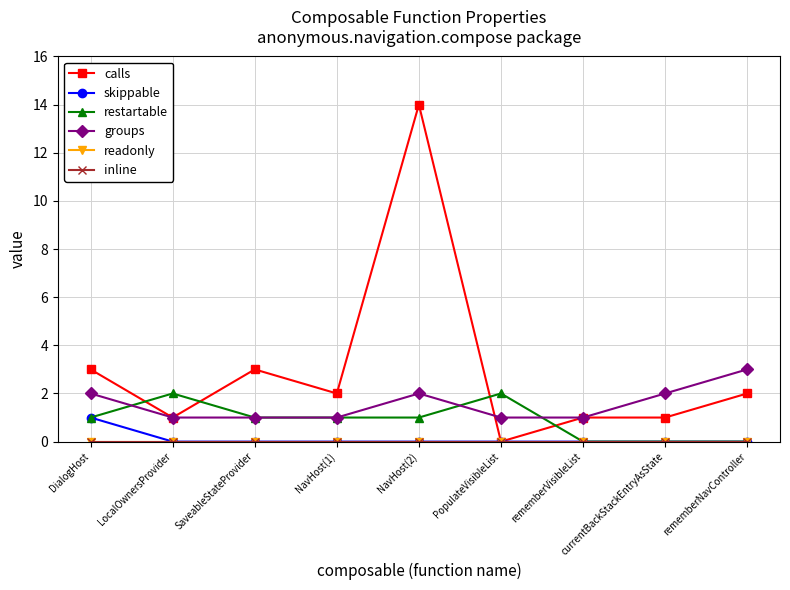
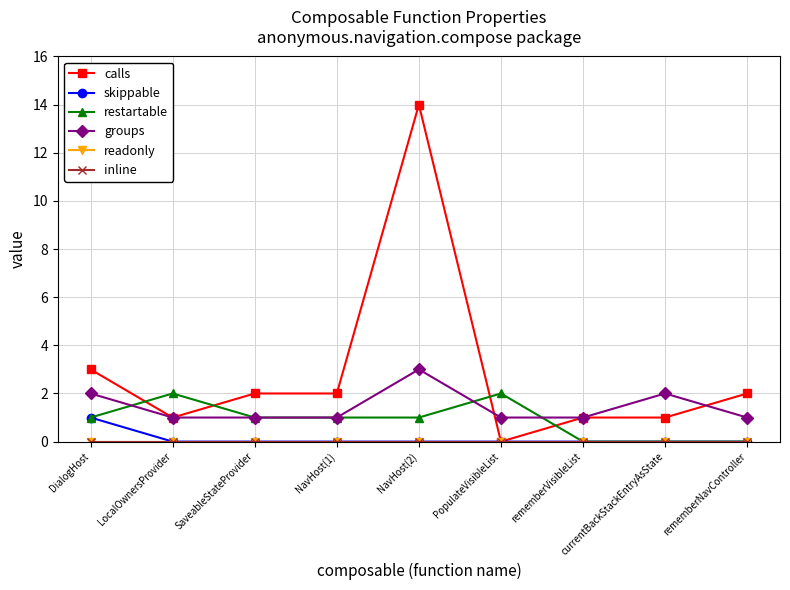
  {
    "calls": {
      "DialogHost": 3,
-     "SaveableStateProvider": 3,
+     "SaveableStateProvider": 2,
      "NavHost(1)": 2,
      "NavHost(2)": 14,
      "currentBackStackEntryAsState": 1,
      "rememberNavController": 2
    },
    "restartable": {
      "LocalOwnersProvider": 2,
      "NavHost(2)": 1,
      "PopulateVisibleList": 2
    },
    "groups": {
      "DialogHost": 2,
-     "NavHost(2)": 2,
+     "NavHost(2)": 3,
      "PopulateVisibleList": 1,
      "currentBackStackEntryAsState": 2,
-     "rememberNavController": 3
+     "rememberNavController": 1
    },
    "inline": {
      "DialogHost": 0
    }
  }
